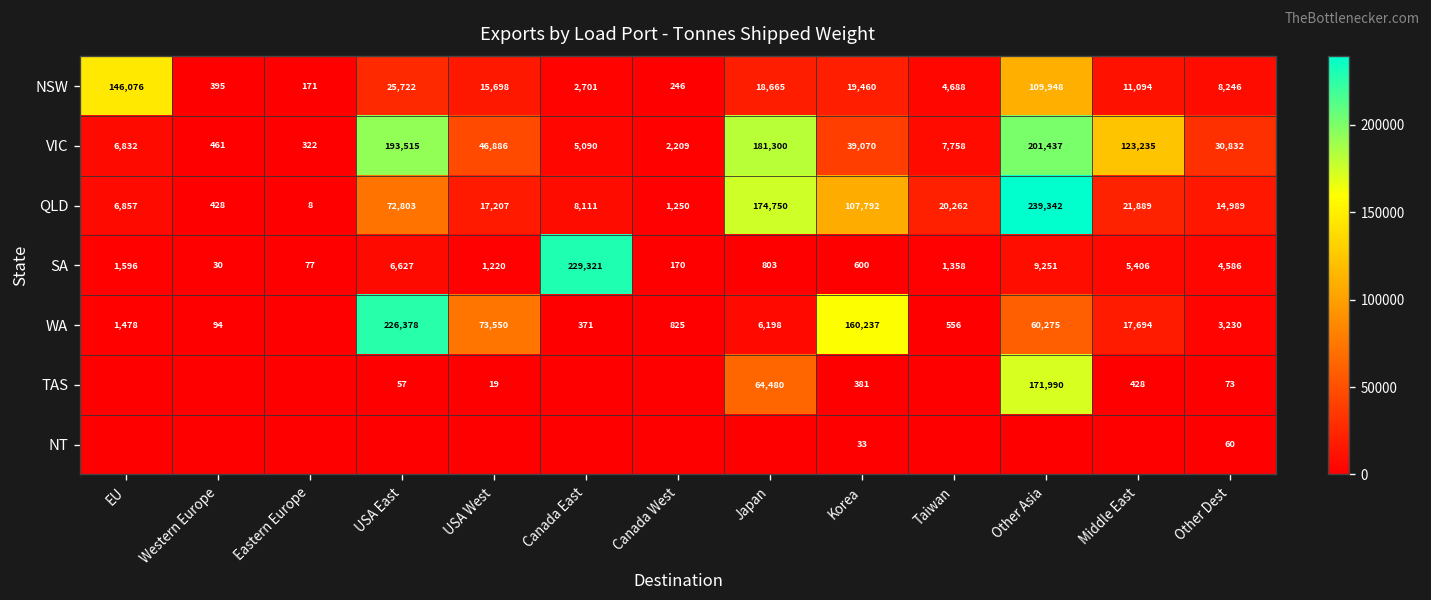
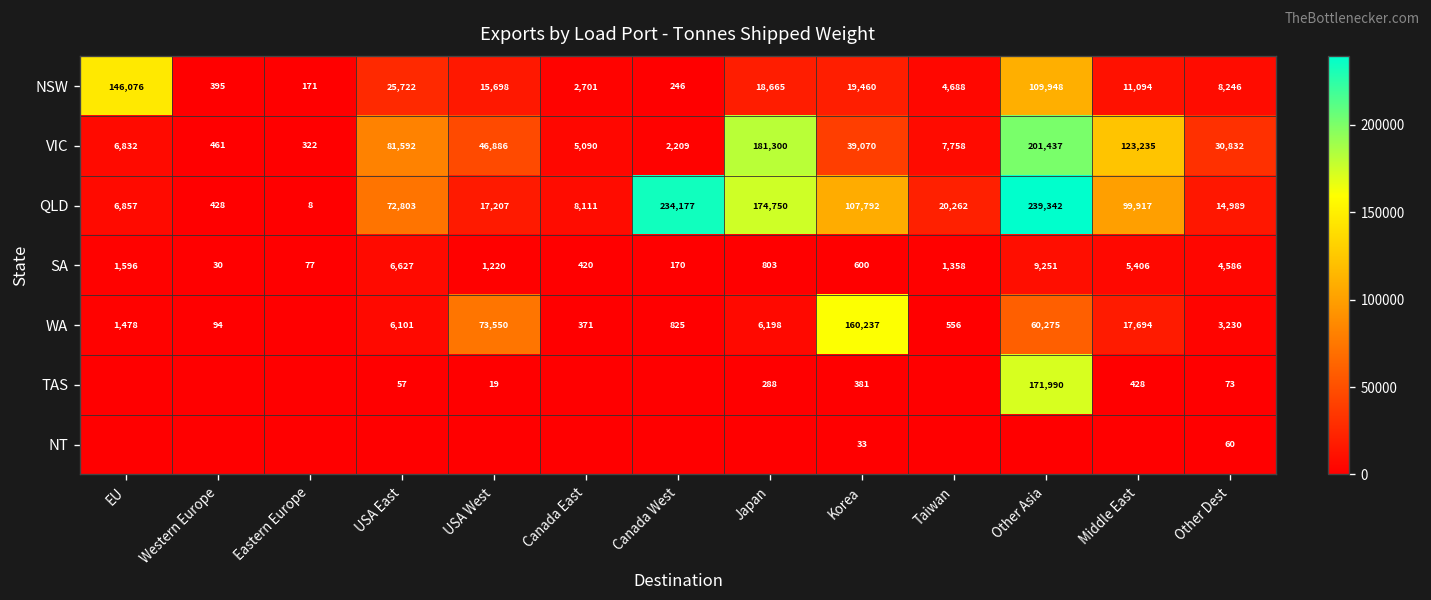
  {
    "NSW": {
      "EU": "146,076",
      "Western Europe": "395",
      "Eastern Europe": "171",
      "USA East": "25,722",
      "USA West": "15,698",
      "Canada East": "2,701",
      "Canada West": "246",
      "Japan": "18,665",
      "Korea": "19,460",
      "Taiwan": "4,688",
      "Other Asia": "109,948",
      "Middle East": "11,094",
      "Other Dest": "8,246"
    },
    "VIC": {
      "EU": "6,832",
      "Western Europe": "461",
      "Eastern Europe": "322",
-     "USA East": "193,515",
+     "USA East": "81,592",
      "USA West": "46,886",
      "Canada East": "5,090",
      "Canada West": "2,209",
      "Japan": "181,300",
      "Korea": "39,070",
      "Taiwan": "7,758",
      "Other Asia": "201,437",
      "Middle East": "123,235",
      "Other Dest": "30,832"
    },
    "QLD": {
      "EU": "6,857",
      "Western Europe": "428",
      "Eastern Europe": "8",
      "USA East": "72,803",
      "USA West": "17,207",
      "Canada East": "8,111",
-     "Canada West": "1,250",
+     "Canada West": "234,177",
      "Japan": "174,750",
      "Korea": "107,792",
      "Taiwan": "20,262",
      "Other Asia": "239,342",
-     "Middle East": "21,889",
+     "Middle East": "99,917",
      "Other Dest": "14,989"
    },
    "SA": {
      "EU": "1,596",
      "Western Europe": "30",
      "Eastern Europe": "77",
      "USA East": "6,627",
      "USA West": "1,220",
-     "Canada East": "229,321",
+     "Canada East": "420",
      "Canada West": "170",
      "Japan": "803",
      "Korea": "600",
      "Taiwan": "1,358",
      "Other Asia": "9,251",
      "Middle East": "5,406",
      "Other Dest": "4,586"
    },
    "WA": {
      "EU": "1,478",
      "Western Europe": "94",
-     "USA East": "226,378",
+     "USA East": "6,101",
      "USA West": "73,550",
      "Canada East": "371",
      "Canada West": "825",
      "Japan": "6,198",
      "Korea": "160,237",
      "Taiwan": "556",
      "Other Asia": "60,275",
      "Middle East": "17,694",
      "Other Dest": "3,230"
    },
    "TAS": {
      "USA East": "57",
      "USA West": "19",
-     "Japan": "64,480",
+     "Japan": "288",
      "Korea": "381",
      "Other Asia": "171,990",
      "Middle East": "428",
      "Other Dest": "73"
    },
    "NT": {
      "Korea": "33",
      "Other Dest": "60"
    }
  }
